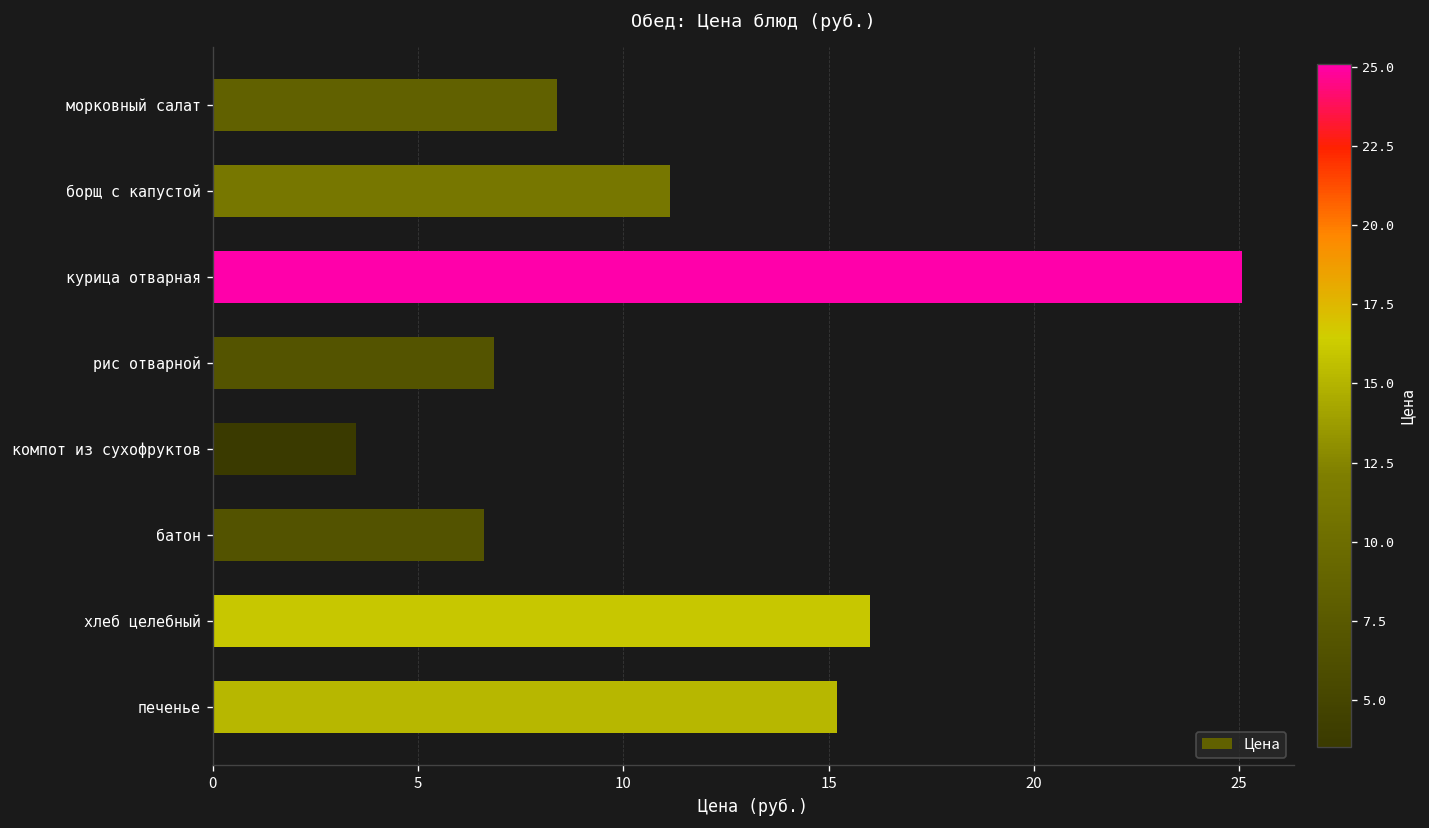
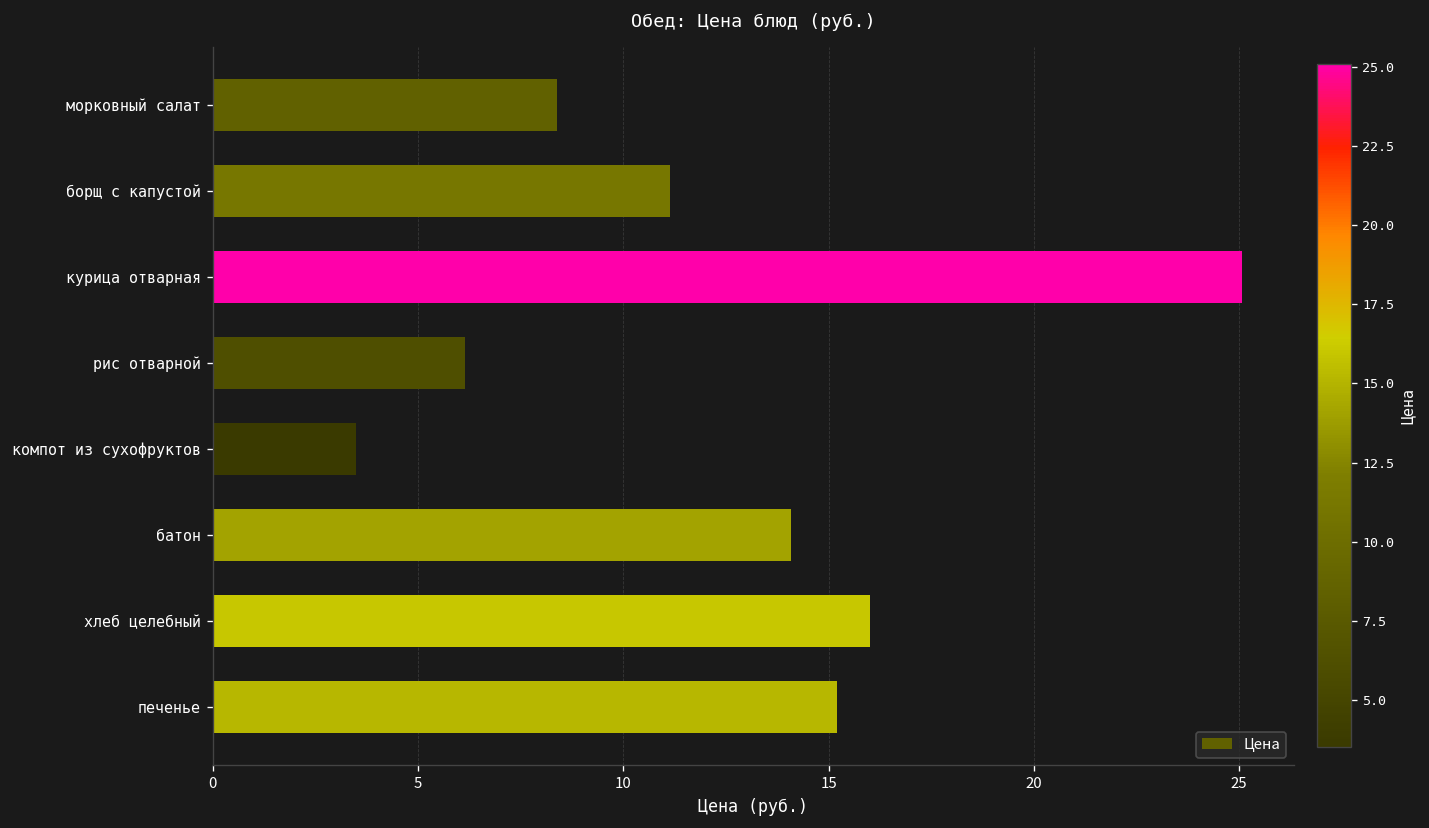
  {
    "морковный салат": 8.4,
    "борщ с капустой": 11.2,
    "курица отварная": 25.1,
-   "рис отварной": 6.9,
+   "рис отварной": 6.1,
    "компот из сухофруктов": 3.5,
-   "батон": 6.6,
+   "батон": 14.1,
    "хлеб целебный": 16.0,
    "печенье": 15.2
  }
